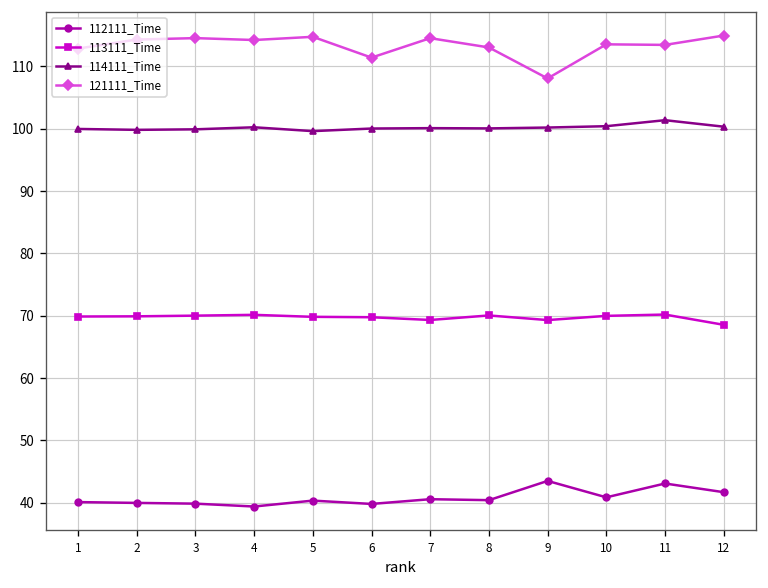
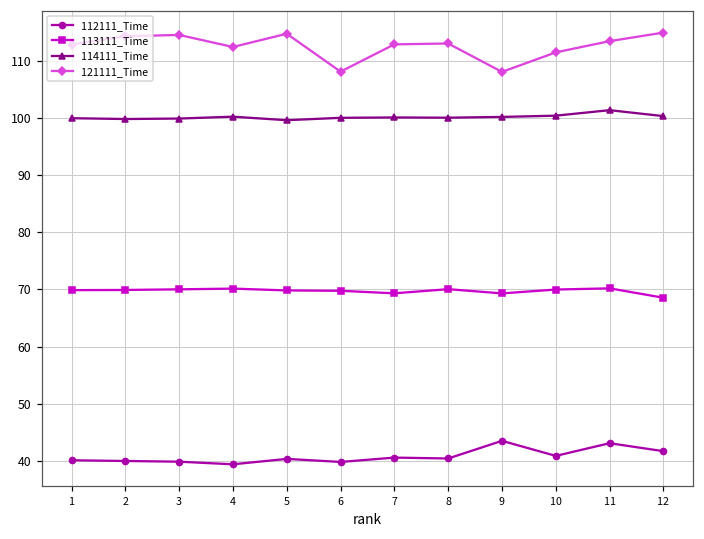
  {
    "121111_Time": {
      "3": 115,
-     "4": 114,
+     "4": 112,
      "5": 115,
-     "6": 111,
-     "7": 115,
+     "6": 108,
+     "7": 113,
      "8": 113,
      "9": 108,
-     "10": 114,
+     "10": 112,
      "11": 113,
      "12": 115
    }
  }
